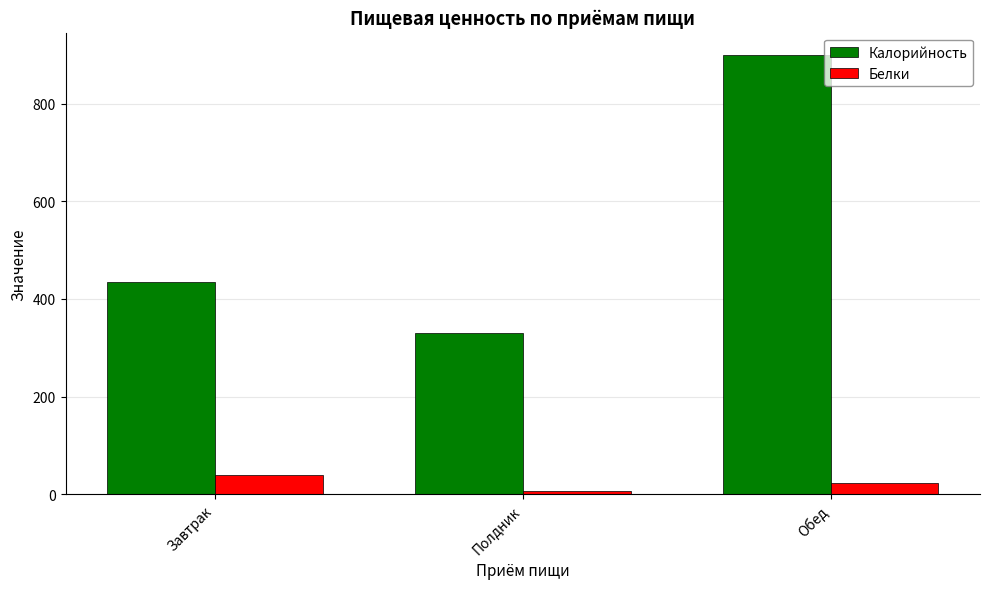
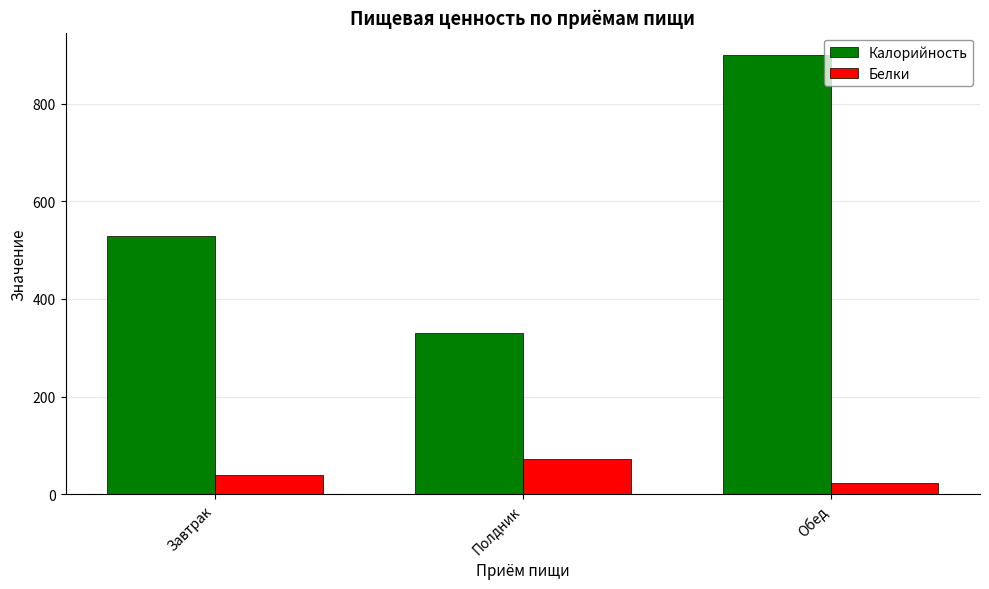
  {
    "Калорийность": {
-     "Завтрак": 430,
+     "Завтрак": 530,
      "Полдник": 330,
      "Обед": 900
    },
    "Белки": {
      "Завтрак": 40,
-     "Полдник": 10,
+     "Полдник": 70,
      "Обед": 20
    }
  }
